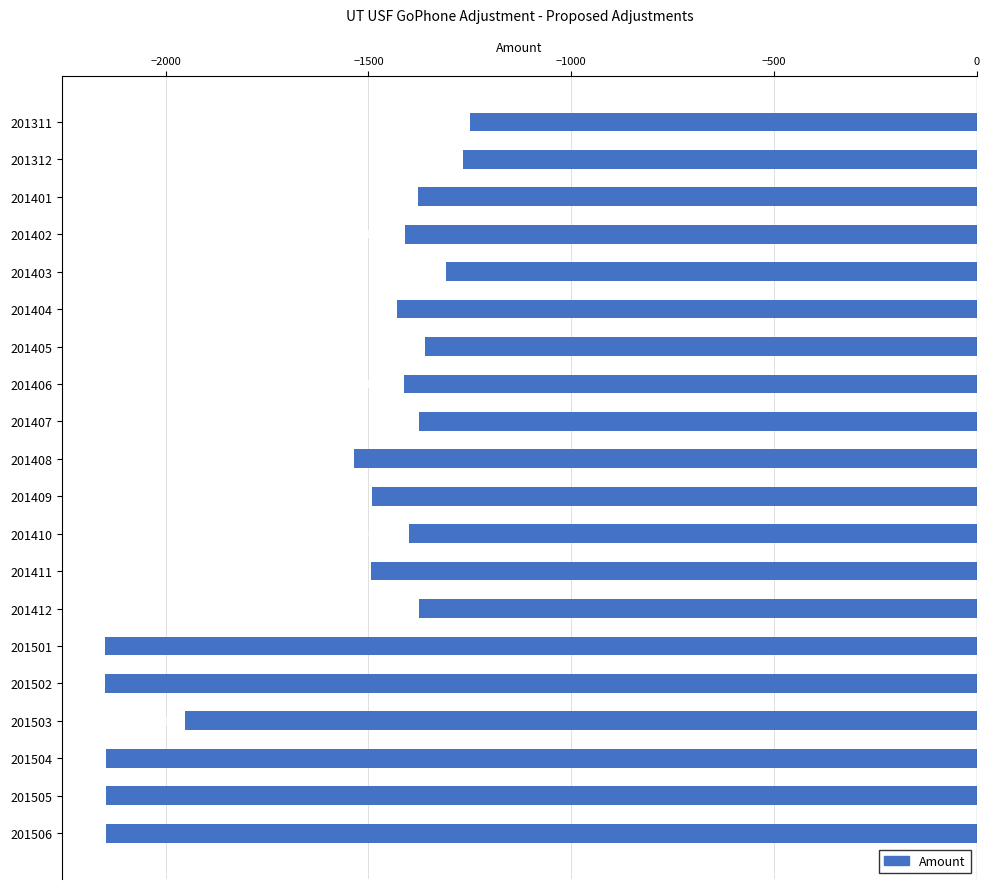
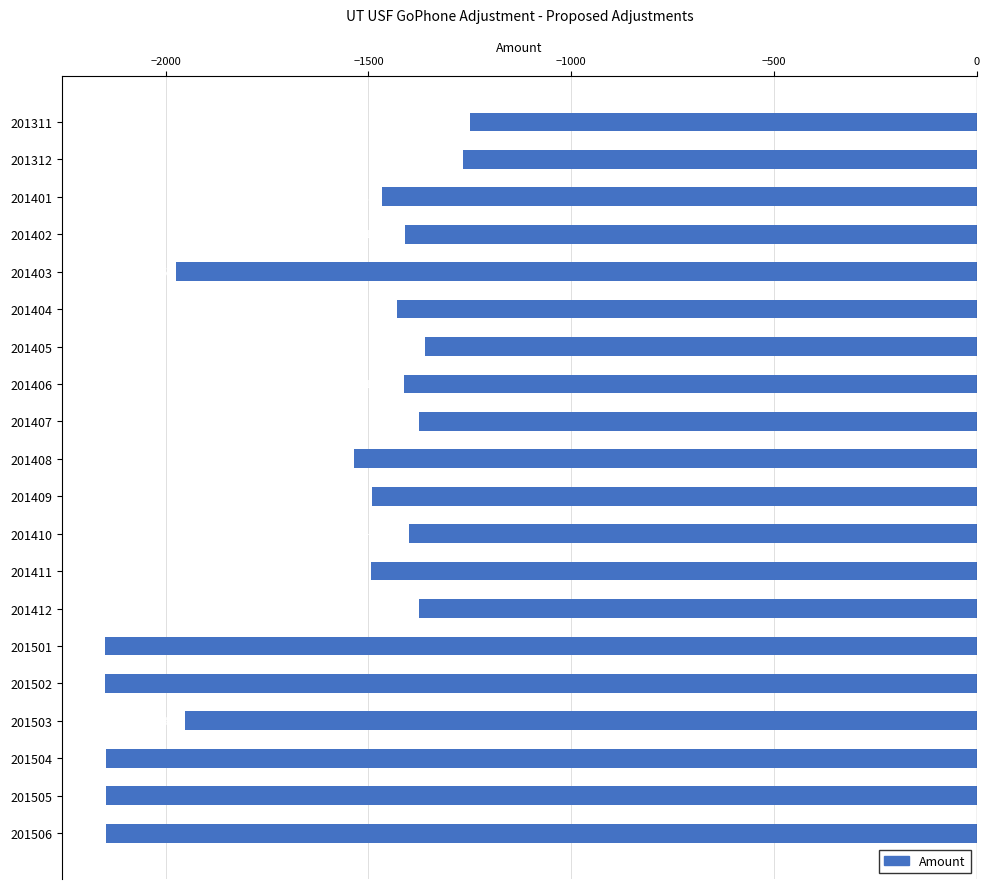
  {
    "201311": -1250,
    "201312": -1270,
-   "201401": -1380,
+   "201401": -1470,
    "201402": -1410,
-   "201403": -1310,
+   "201403": -1970,
    "201404": -1430,
    "201405": -1360,
    "201406": -1410,
    "201407": -1380,
    "201408": -1540,
    "201409": -1490,
    "201410": -1400,
    "201411": -1490,
    "201412": -1370,
    "201501": -2150,
    "201502": -2150,
    "201503": -1950,
    "201504": -2150,
    "201505": -2150,
    "201506": -2150
  }
